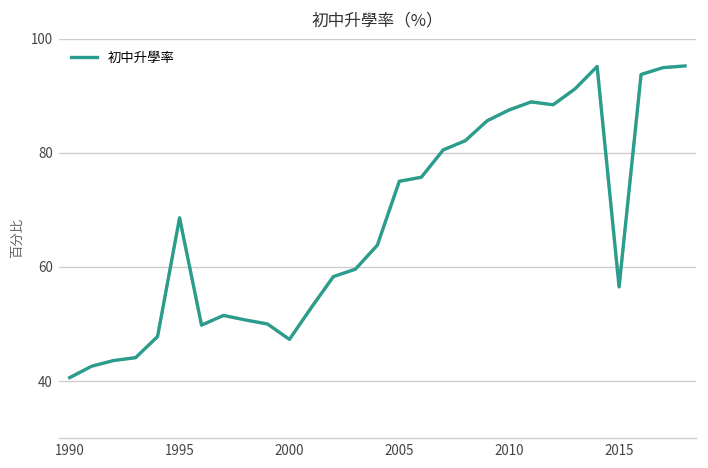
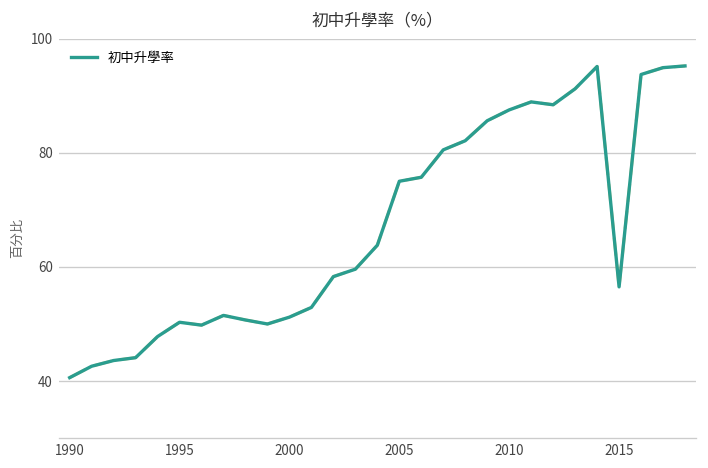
  {
    "1990": 41,
-   "1995": 69,
-   "2000": 47,
+   "1995": 50,
+   "2000": 51,
    "2005": 75,
    "2010": 88,
    "2015": 57
  }
